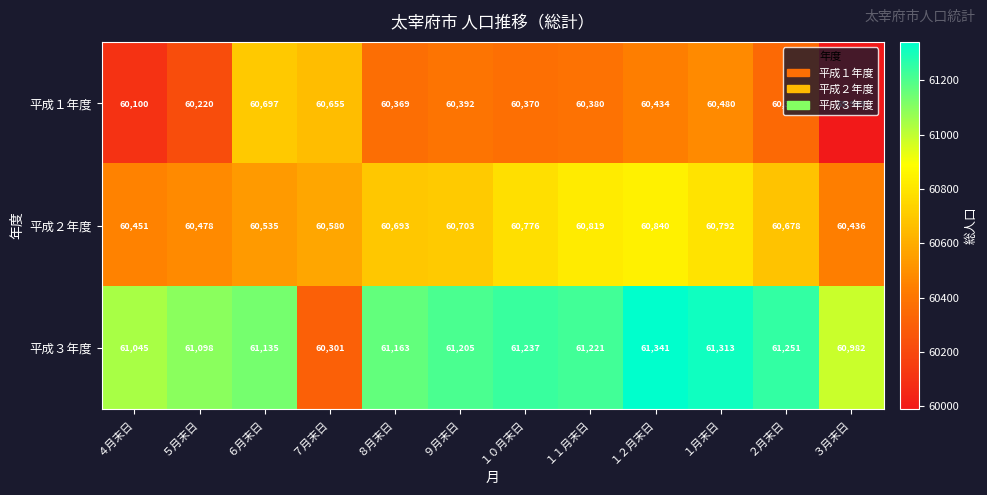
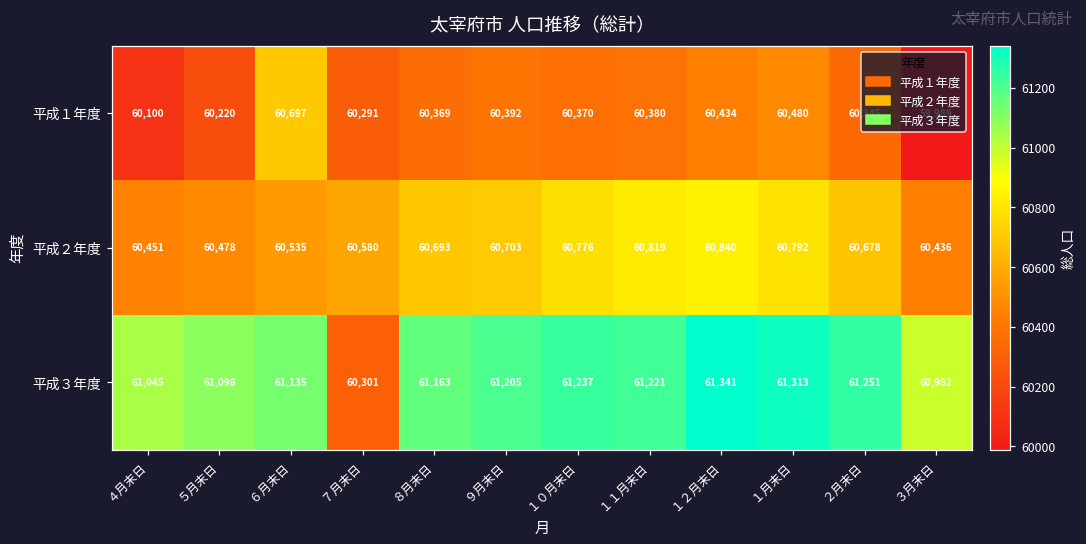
  {
    "平成１年度": {
      "４月末日": "60,100",
      "５月末日": "60,220",
      "６月末日": "60,697",
-     "７月末日": "60,655",
+     "７月末日": "60,291",
      "８月末日": "60,369",
      "９月末日": "60,392",
      "１０月末日": "60,370",
      "１１月末日": "60,380",
      "１２月末日": "60,434",
      "１月末日": "60,480"
    },
    "平成２年度": {
      "４月末日": "60,451",
      "５月末日": "60,478",
      "６月末日": "60,535",
      "７月末日": "60,580",
      "８月末日": "60,693",
      "９月末日": "60,703",
      "１０月末日": "60,776",
      "１１月末日": "60,819",
      "１２月末日": "60,840",
      "１月末日": "60,792",
      "２月末日": "60,678",
      "３月末日": "60,436"
    },
    "平成３年度": {
      "４月末日": "61,045",
      "５月末日": "61,098",
      "６月末日": "61,135",
      "７月末日": "60,301",
      "８月末日": "61,163",
      "９月末日": "61,205",
      "１０月末日": "61,237",
      "１１月末日": "61,221",
      "１２月末日": "61,341",
      "１月末日": "61,313",
      "２月末日": "61,251",
      "３月末日": "60,982"
    }
  }
